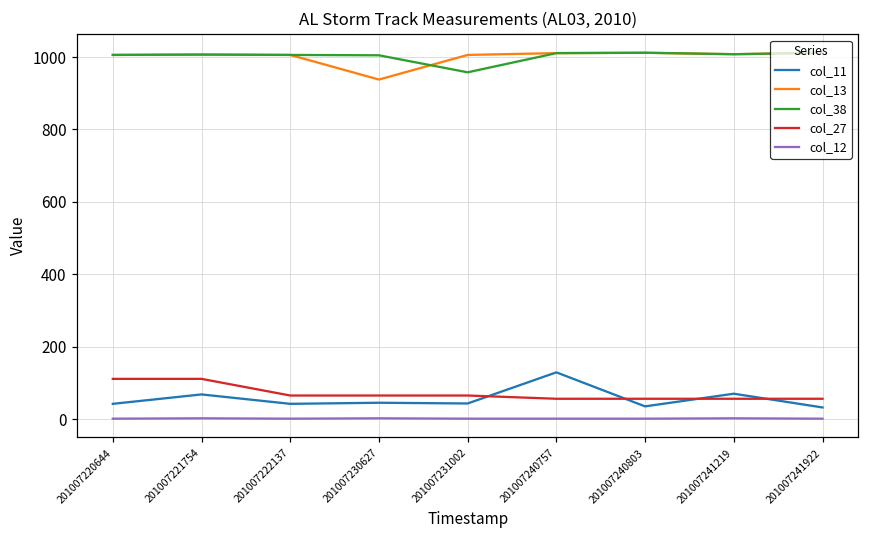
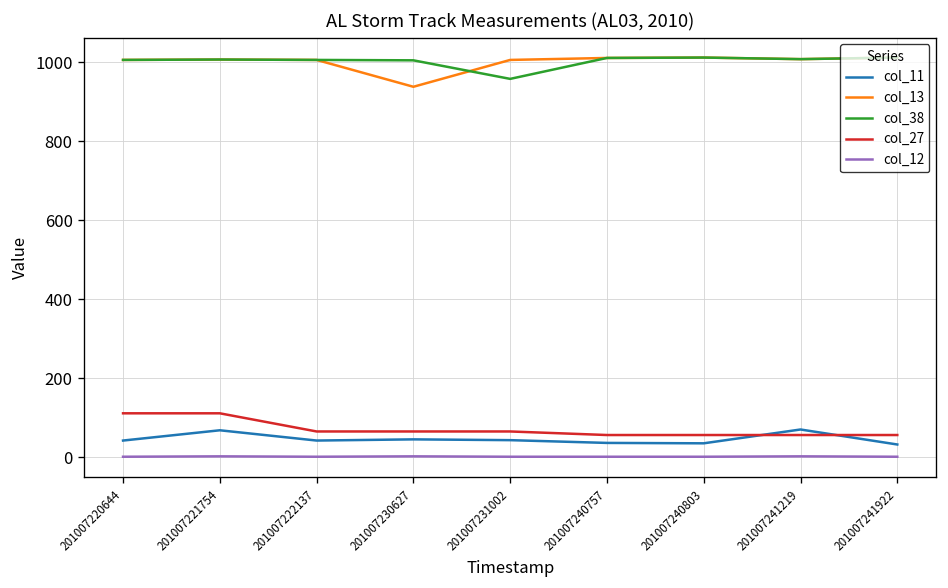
  {
    "col_11": {
      "201007220644": 40,
      "201007221754": 70,
      "201007222137": 40,
      "201007230627": 50,
      "201007231002": 40,
-     "201007240757": 130,
+     "201007240757": 40,
      "201007240803": 40,
      "201007241219": 70,
      "201007241922": 30
    },
    "col_13": {
      "201007230627": 940,
      "201007231002": 1010
    },
    "col_38": {
      "201007230627": 1010,
      "201007231002": 960
    },
    "col_27": {
      "201007220644": 110,
      "201007221754": 110,
      "201007222137": 70,
      "201007230627": 70,
      "201007231002": 70,
      "201007240757": 60,
      "201007240803": 60,
      "201007241219": 60,
      "201007241922": 60
    },
    "col_12": {
      "201007220644": 0,
      "201007221754": 0,
      "201007222137": 0,
      "201007230627": 0,
      "201007231002": 0,
      "201007240757": 0,
      "201007240803": 0,
      "201007241219": 0,
      "201007241922": 0
    }
  }
